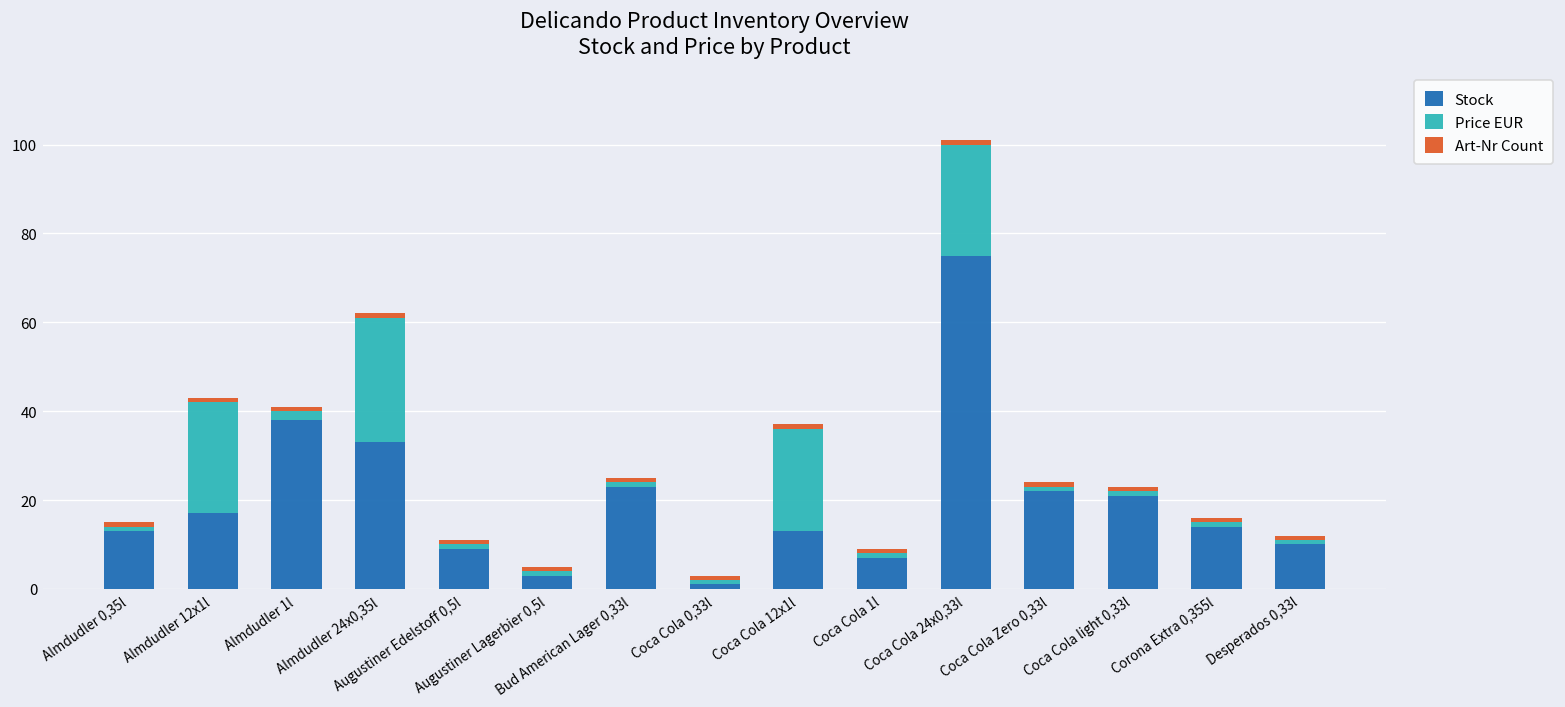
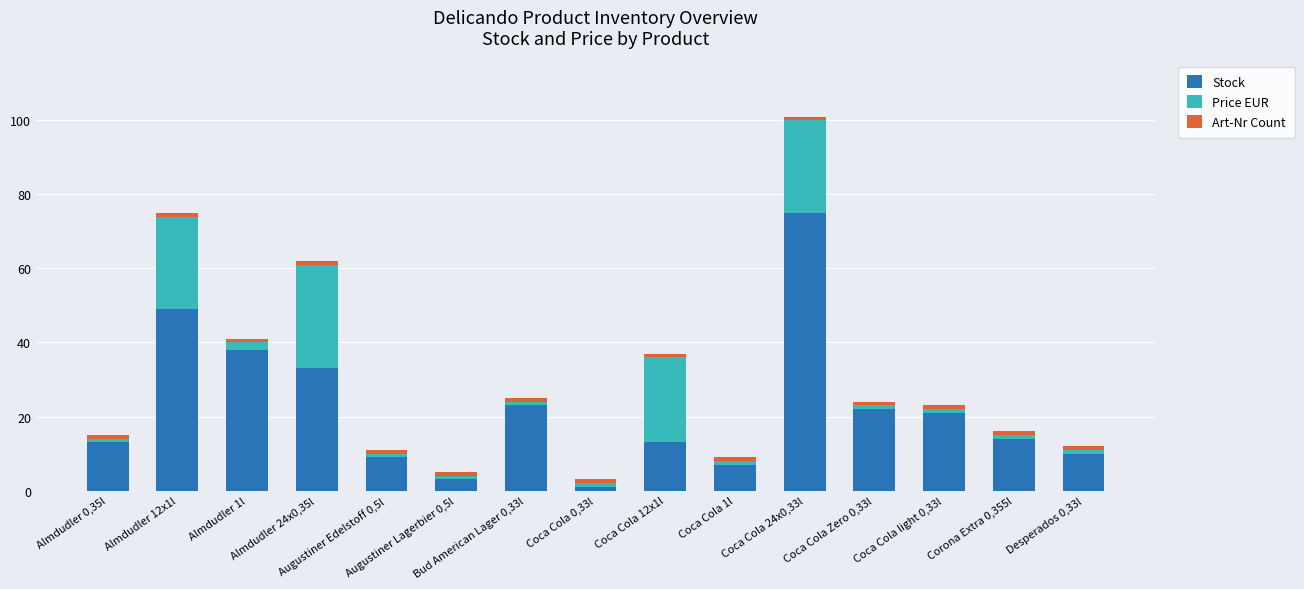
  {
    "Stock": {
      "Almdudler 0,35l": 13,
-     "Almdudler 12x1l": 17,
+     "Almdudler 12x1l": 49,
      "Almdudler 1l": 38,
      "Almdudler 24x0,35l": 33,
      "Augustiner Edelstoff 0,5l": 9,
      "Augustiner Lagerbier 0,5l": 3,
      "Bud American Lager 0,33l": 23,
      "Coca Cola 0,33l": 1,
      "Coca Cola 12x1l": 13,
      "Coca Cola 1l": 7,
      "Coca Cola 24x0,33l": 75,
      "Coca Cola Zero 0,33l": 22,
      "Coca Cola light 0,33l": 21,
      "Corona Extra 0,355l": 14,
      "Desperados 0,33l": 10
    },
    "Price EUR": {
      "Almdudler 0,35l": 1,
      "Almdudler 12x1l": 25,
      "Almdudler 1l": 2,
      "Almdudler 24x0,35l": 28,
      "Augustiner Edelstoff 0,5l": 1,
      "Augustiner Lagerbier 0,5l": 1,
      "Bud American Lager 0,33l": 1,
      "Coca Cola 0,33l": 1,
      "Coca Cola 12x1l": 23,
      "Coca Cola 1l": 1,
      "Coca Cola 24x0,33l": 25,
      "Coca Cola Zero 0,33l": 1,
      "Coca Cola light 0,33l": 1,
      "Corona Extra 0,355l": 1,
      "Desperados 0,33l": 1
    },
    "Art-Nr Count": {
      "Almdudler 0,35l": 1,
      "Almdudler 12x1l": 1,
      "Almdudler 1l": 1,
      "Almdudler 24x0,35l": 1,
      "Augustiner Edelstoff 0,5l": 1,
      "Augustiner Lagerbier 0,5l": 1,
      "Bud American Lager 0,33l": 1,
      "Coca Cola 0,33l": 1,
      "Coca Cola 12x1l": 1,
      "Coca Cola 1l": 1,
      "Coca Cola 24x0,33l": 1,
      "Coca Cola Zero 0,33l": 1,
      "Coca Cola light 0,33l": 1,
      "Corona Extra 0,355l": 1,
      "Desperados 0,33l": 1
    }
  }
